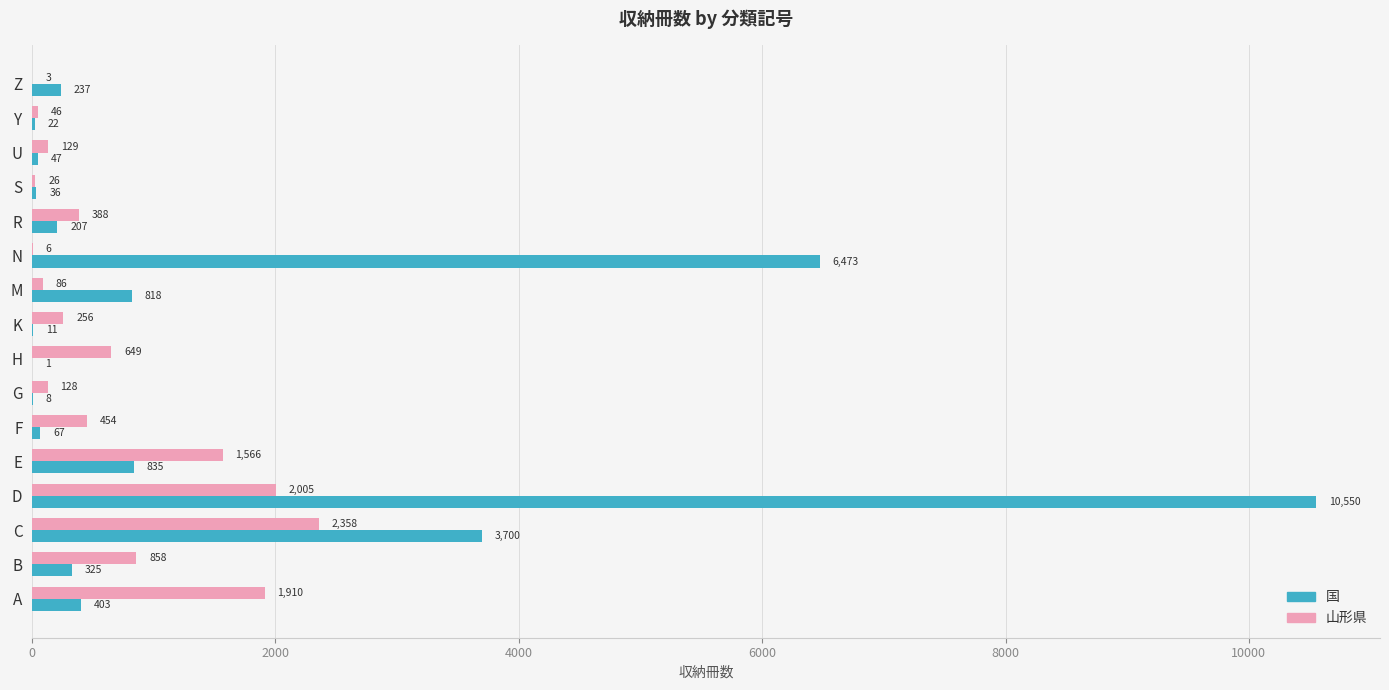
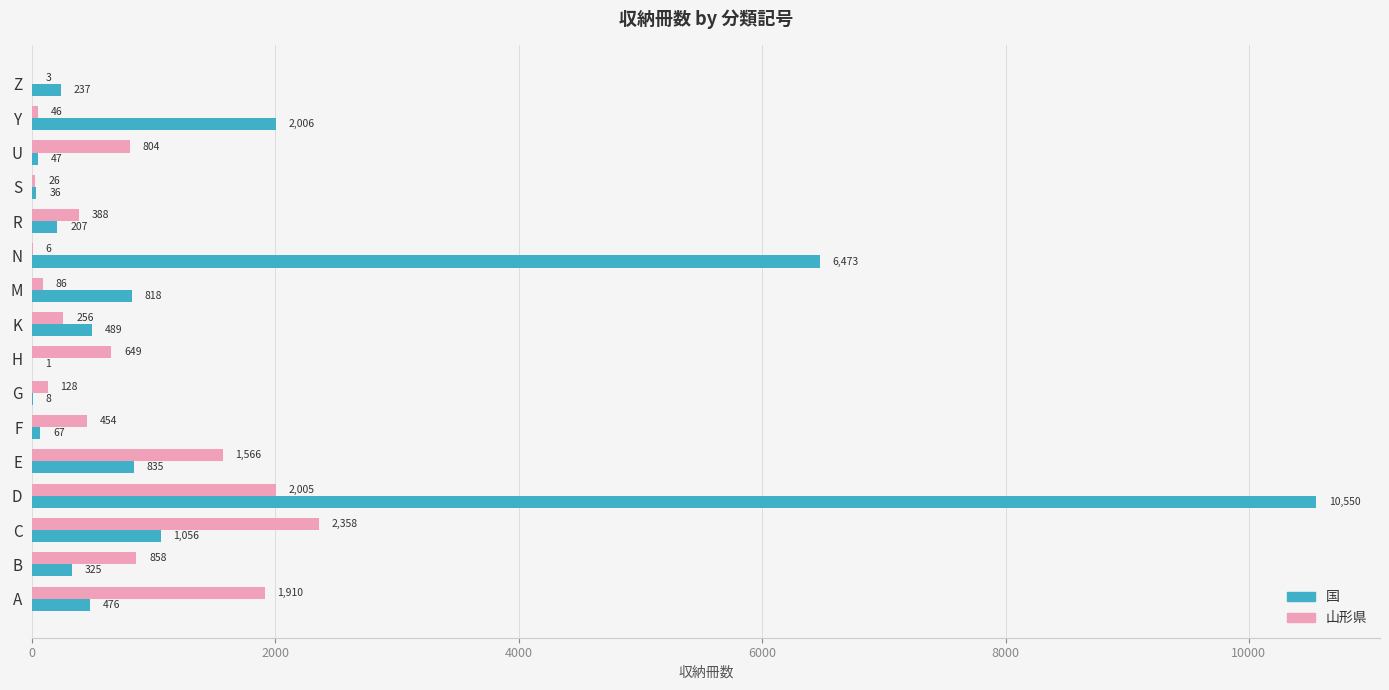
  {
    "国": {
      "Z": "237",
-     "Y": "22",
+     "Y": "2,006",
      "U": "47",
      "S": "36",
      "R": "207",
      "N": "6,473",
      "M": "818",
-     "K": "11",
+     "K": "489",
      "H": "1",
      "G": "8",
      "F": "67",
      "E": "835",
      "D": "10,550",
-     "C": "3,700",
+     "C": "1,056",
      "B": "325",
-     "A": "403"
+     "A": "476"
    },
    "山形県": {
      "Z": "3",
      "Y": "46",
-     "U": "129",
+     "U": "804",
      "S": "26",
      "R": "388",
      "N": "6",
      "M": "86",
      "K": "256",
      "H": "649",
      "G": "128",
      "F": "454",
      "E": "1,566",
      "D": "2,005",
      "C": "2,358",
      "B": "858",
      "A": "1,910"
    }
  }
